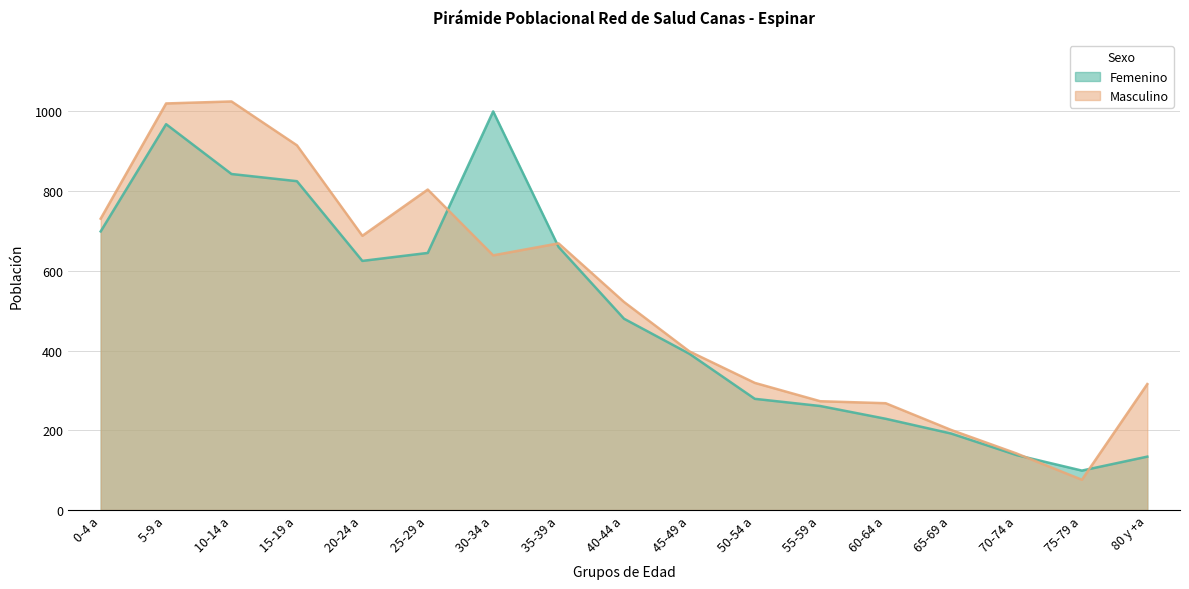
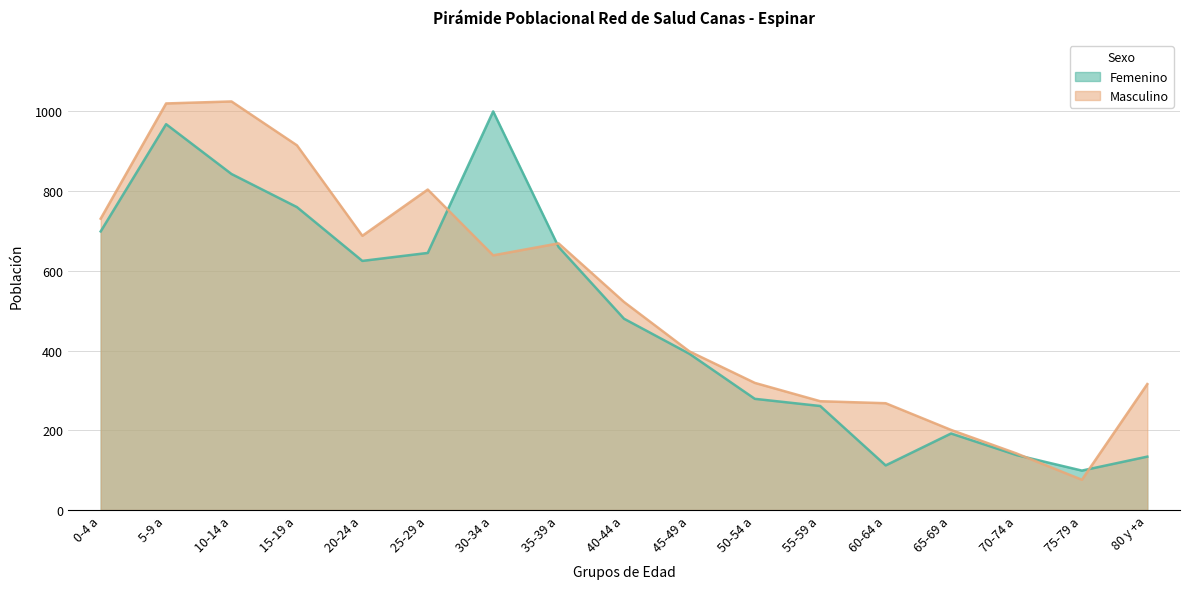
  {
    "Femenino": {
      "0-4 a": 700,
      "5-9 a": 970,
      "10-14 a": 840,
-     "15-19 a": 830,
+     "15-19 a": 760,
      "20-24 a": 630,
      "25-29 a": 650,
      "30-34 a": 1000,
      "35-39 a": 660,
      "40-44 a": 480,
      "50-54 a": 280,
      "55-59 a": 260,
-     "60-64 a": 230,
+     "60-64 a": 110,
      "65-69 a": 190,
      "75-79 a": 100,
      "80 y +a": 130
    },
    "Masculino": {
      "0-4 a": 730,
      "5-9 a": 1020,
      "10-14 a": 1030,
      "15-19 a": 920,
      "20-24 a": 690,
      "25-29 a": 800,
      "30-34 a": 640,
      "35-39 a": 670,
      "40-44 a": 520,
      "50-54 a": 320,
      "55-59 a": 270,
      "60-64 a": 270,
      "65-69 a": 200,
      "75-79 a": 80,
      "80 y +a": 320
    }
  }
